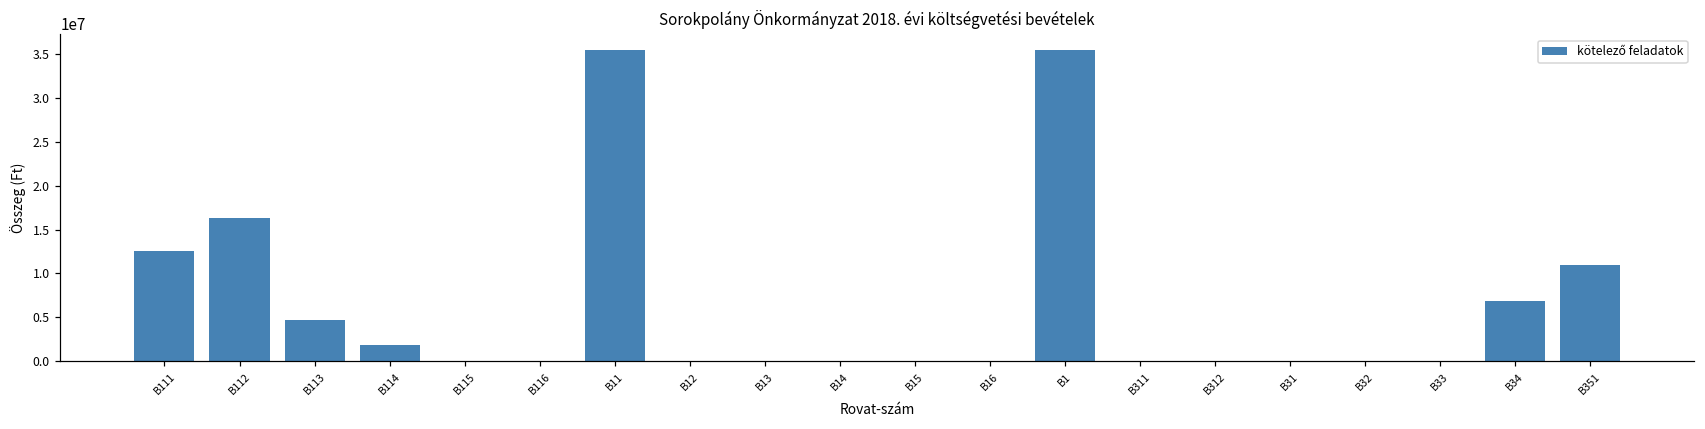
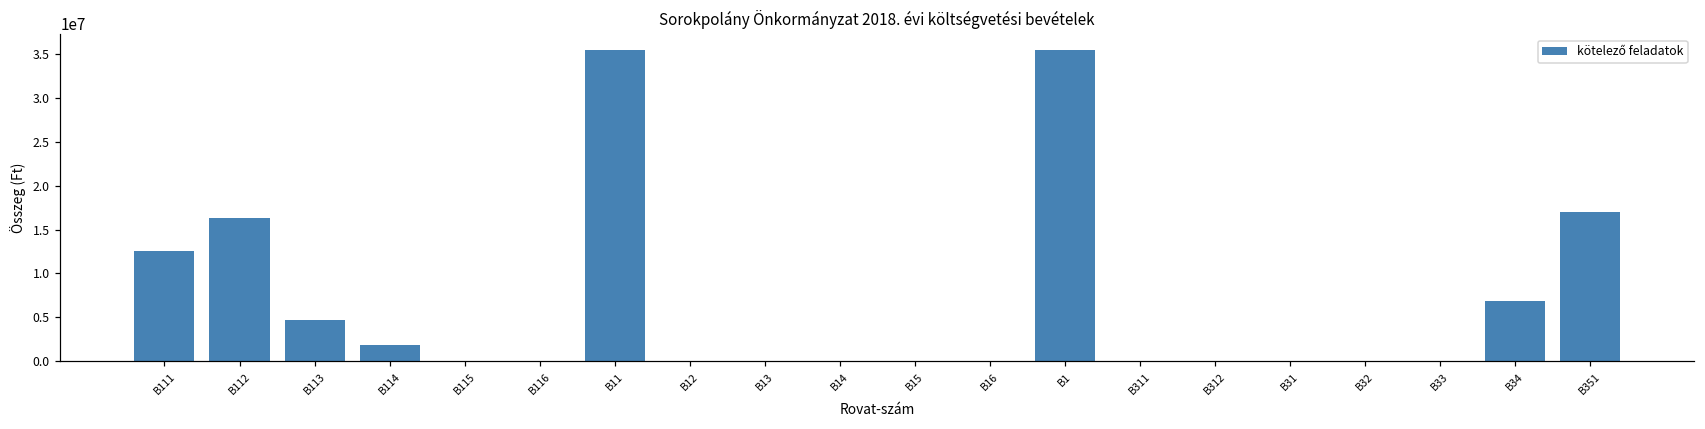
  {
    "B111": 13000000,
    "B112": 16000000,
    "B113": 5000000,
    "B114": 2000000,
    "B115": 0,
    "B116": 0,
    "B11": 35000000,
    "B12": 0,
    "B13": 0,
    "B14": 0,
    "B15": 0,
    "B16": 0,
    "B1": 35000000,
    "B311": 0,
    "B312": 0,
    "B31": 0,
    "B32": 0,
    "B33": 0,
    "B34": 7000000,
-   "B351": 11000000
+   "B351": 17000000
  }
